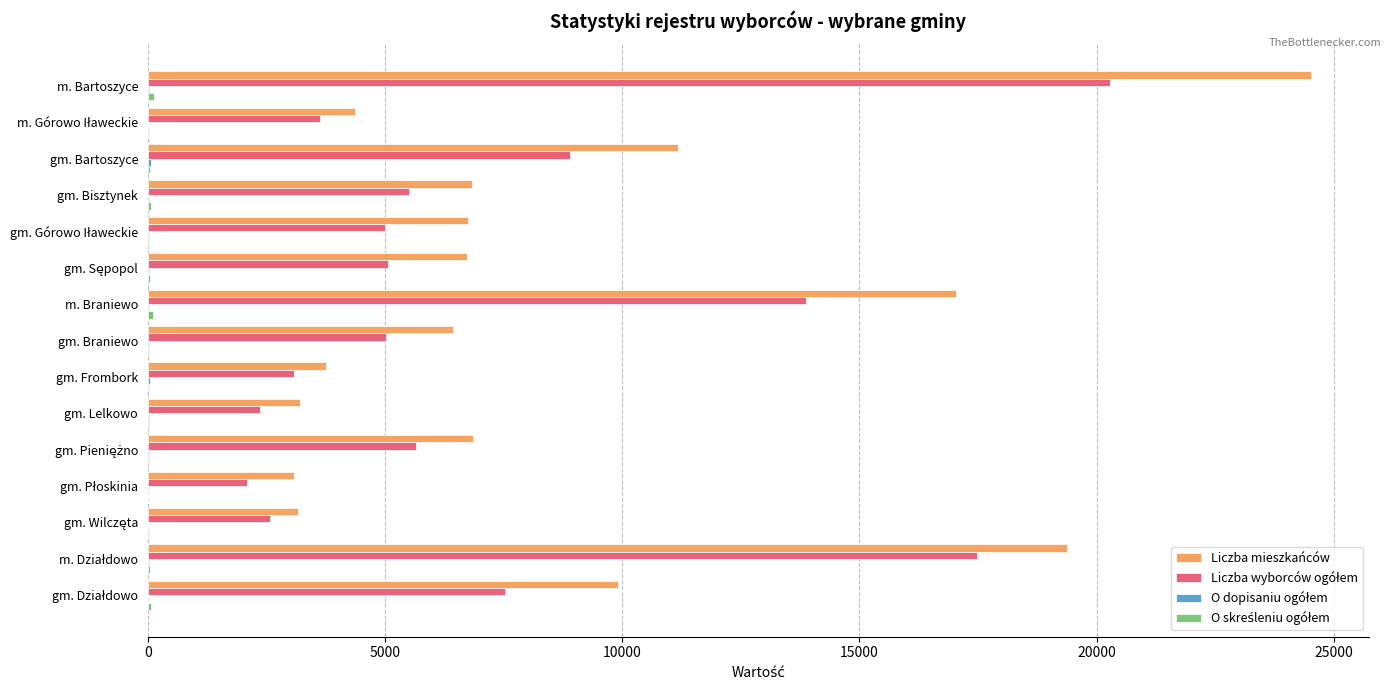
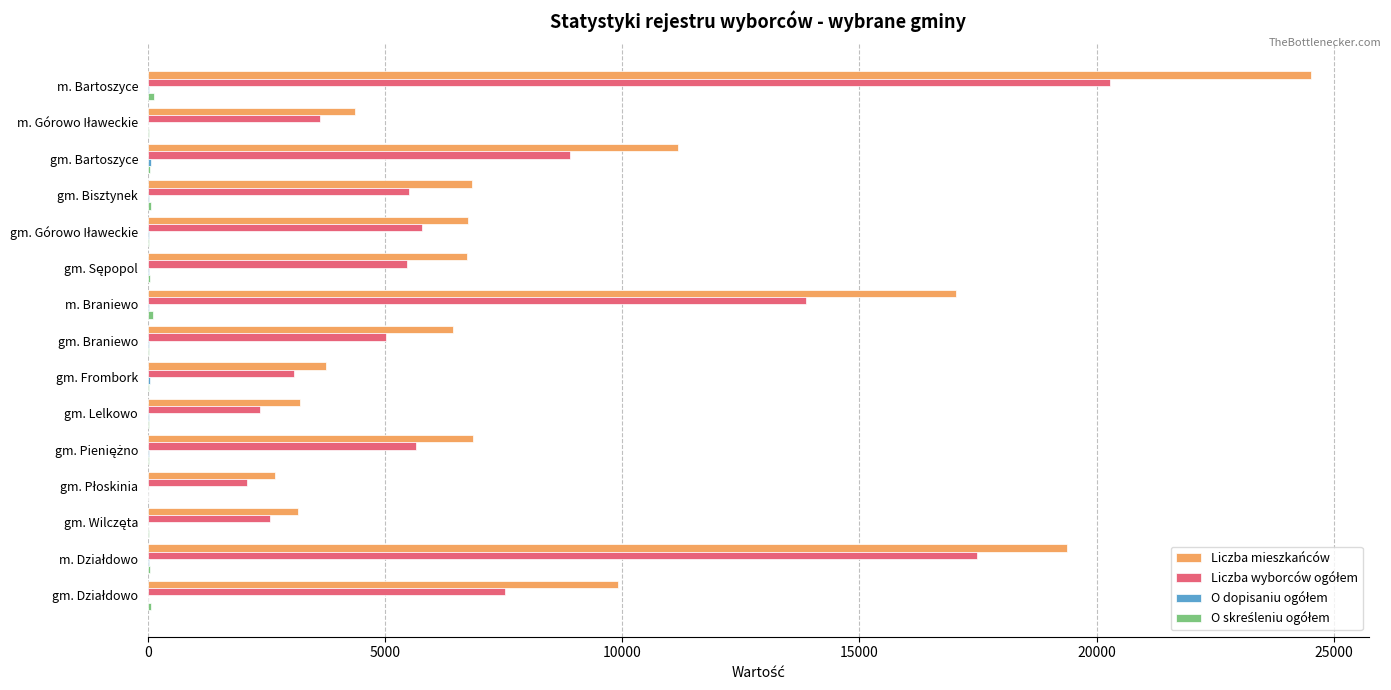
  {
    "Liczba mieszkańców": {
      "m. Bartoszyce": 24500,
      "m. Górowo Iławeckie": 4400,
      "gm. Bartoszyce": 11200,
      "gm. Bisztynek": 6800,
      "gm. Górowo Iławeckie": 6700,
      "gm. Sępopol": 6700,
      "m. Braniewo": 17000,
      "gm. Braniewo": 6400,
      "gm. Frombork": 3800,
      "gm. Lelkowo": 3200,
      "gm. Pieniężno": 6900,
-     "gm. Płoskinia": 3100,
+     "gm. Płoskinia": 2700,
      "gm. Wilczęta": 3200,
      "m. Działdowo": 19400,
      "gm. Działdowo": 9900
    },
    "Liczba wyborców ogółem": {
      "m. Bartoszyce": 20300,
      "m. Górowo Iławeckie": 3600,
      "gm. Bartoszyce": 8900,
      "gm. Bisztynek": 5500,
-     "gm. Górowo Iławeckie": 5000,
-     "gm. Sępopol": 5100,
+     "gm. Górowo Iławeckie": 5800,
+     "gm. Sępopol": 5500,
      "m. Braniewo": 13900,
      "gm. Braniewo": 5000,
      "gm. Frombork": 3100,
      "gm. Lelkowo": 2400,
      "gm. Pieniężno": 5700,
      "gm. Płoskinia": 2100,
      "gm. Wilczęta": 2600,
      "m. Działdowo": 17500,
      "gm. Działdowo": 7500
    },
    "O dopisaniu ogółem": {
      "gm. Bartoszyce": 100
    },
    "O skreśleniu ogółem": {
      "m. Bartoszyce": 100,
      "gm. Bisztynek": 100,
      "m. Braniewo": 100,
      "gm. Działdowo": 100
    }
  }
